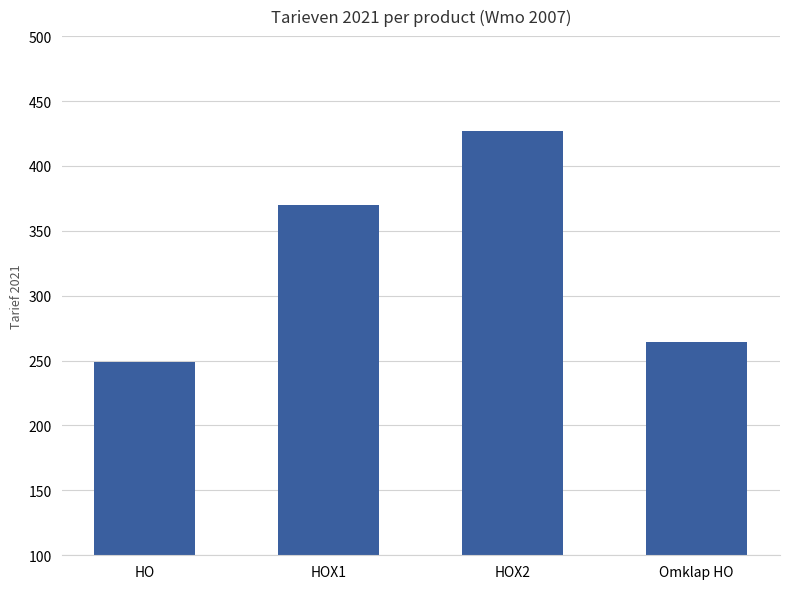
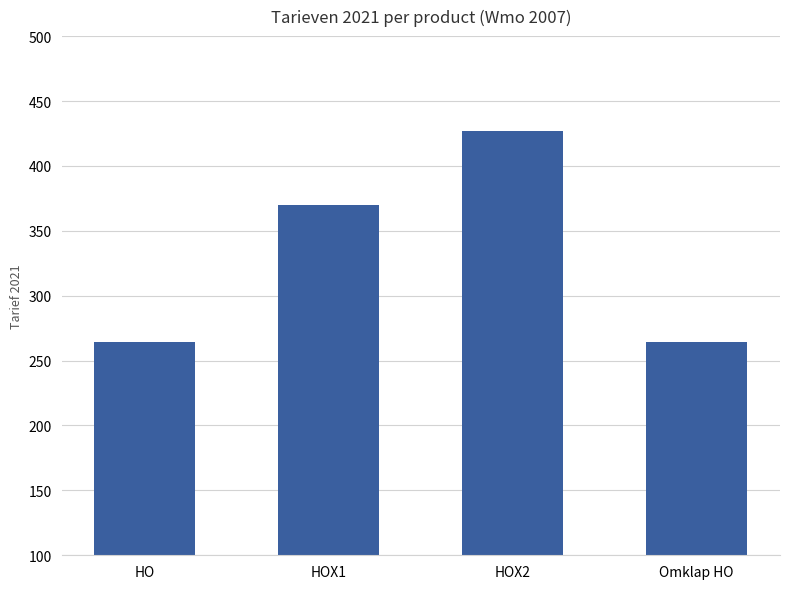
  {
-   "HO": 249,
+   "HO": 265,
    "HOX1": 370,
    "HOX2": 427,
    "Omklap HO": 265
  }
